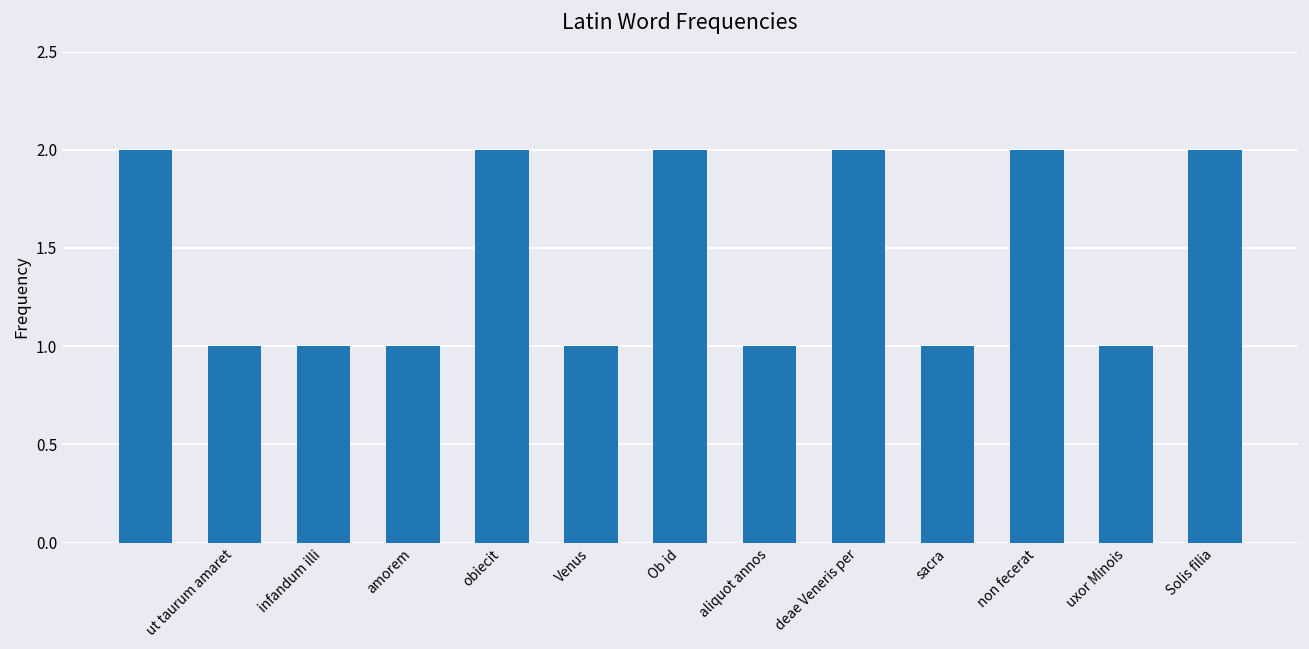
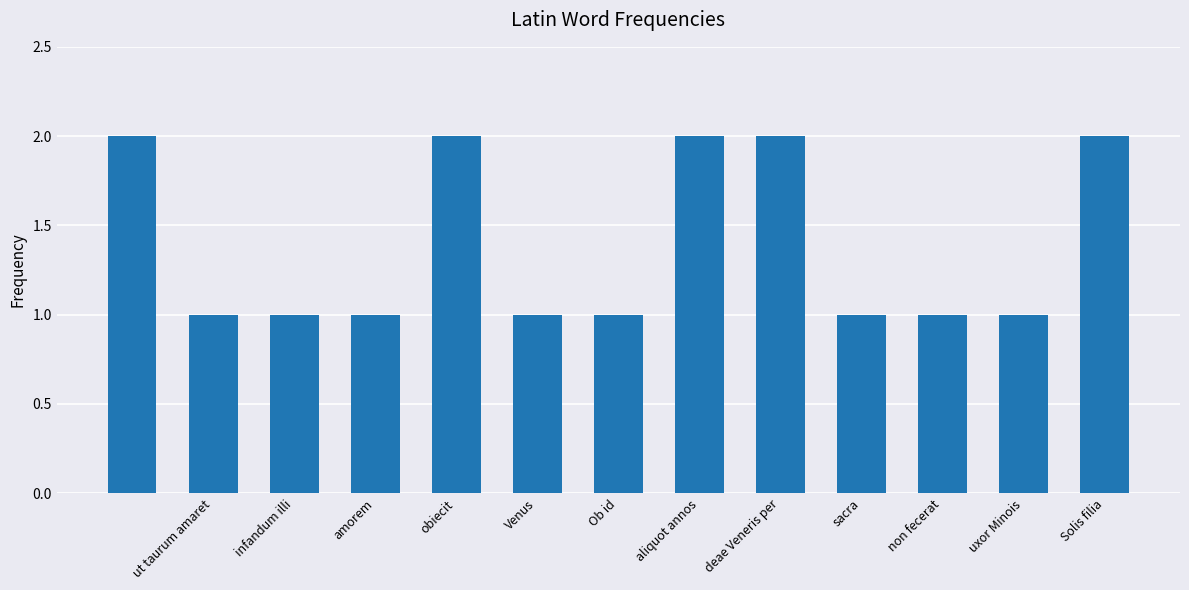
  {
    "ut taurum amaret": 1,
    "infandum illi": 1,
    "amorem": 1,
    "obiecit": 2,
    "Venus": 1,
-   "Ob id": 2,
-   "aliquot annos": 1,
+   "Ob id": 1,
+   "aliquot annos": 2,
    "deae Veneris per": 2,
    "sacra": 1,
-   "non fecerat": 2,
+   "non fecerat": 1,
    "uxor Minois": 1,
    "Solis filia": 2
  }
